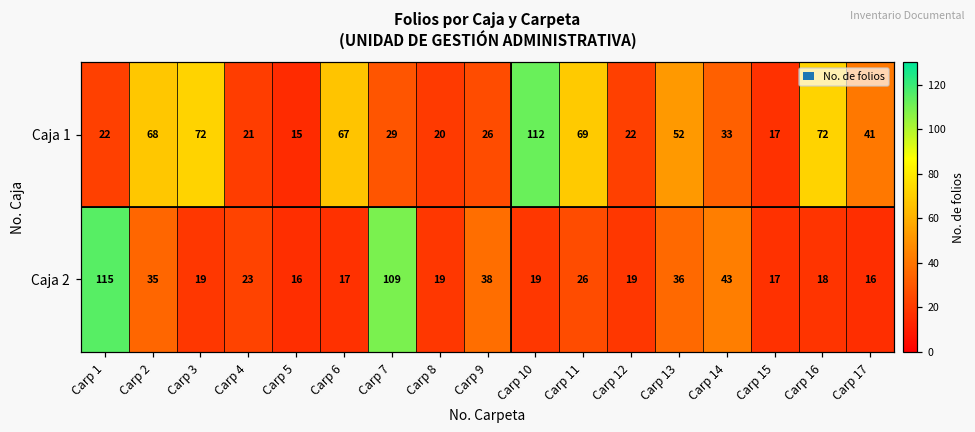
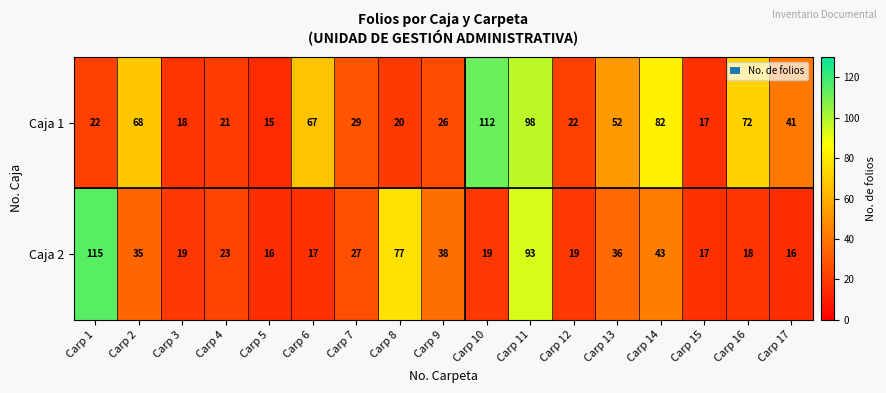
  {
    "Caja 1": {
      "Carp 1": 22,
      "Carp 2": 68,
-     "Carp 3": 72,
+     "Carp 3": 18,
      "Carp 4": 21,
      "Carp 5": 15,
      "Carp 6": 67,
      "Carp 7": 29,
      "Carp 8": 20,
      "Carp 9": 26,
      "Carp 10": 112,
-     "Carp 11": 69,
+     "Carp 11": 98,
      "Carp 12": 22,
      "Carp 13": 52,
-     "Carp 14": 33,
+     "Carp 14": 82,
      "Carp 15": 17,
      "Carp 16": 72,
      "Carp 17": 41
    },
    "Caja 2": {
      "Carp 1": 115,
      "Carp 2": 35,
      "Carp 3": 19,
      "Carp 4": 23,
      "Carp 5": 16,
      "Carp 6": 17,
-     "Carp 7": 109,
-     "Carp 8": 19,
+     "Carp 7": 27,
+     "Carp 8": 77,
      "Carp 9": 38,
      "Carp 10": 19,
-     "Carp 11": 26,
+     "Carp 11": 93,
      "Carp 12": 19,
      "Carp 13": 36,
      "Carp 14": 43,
      "Carp 15": 17,
      "Carp 16": 18,
      "Carp 17": 16
    }
  }
